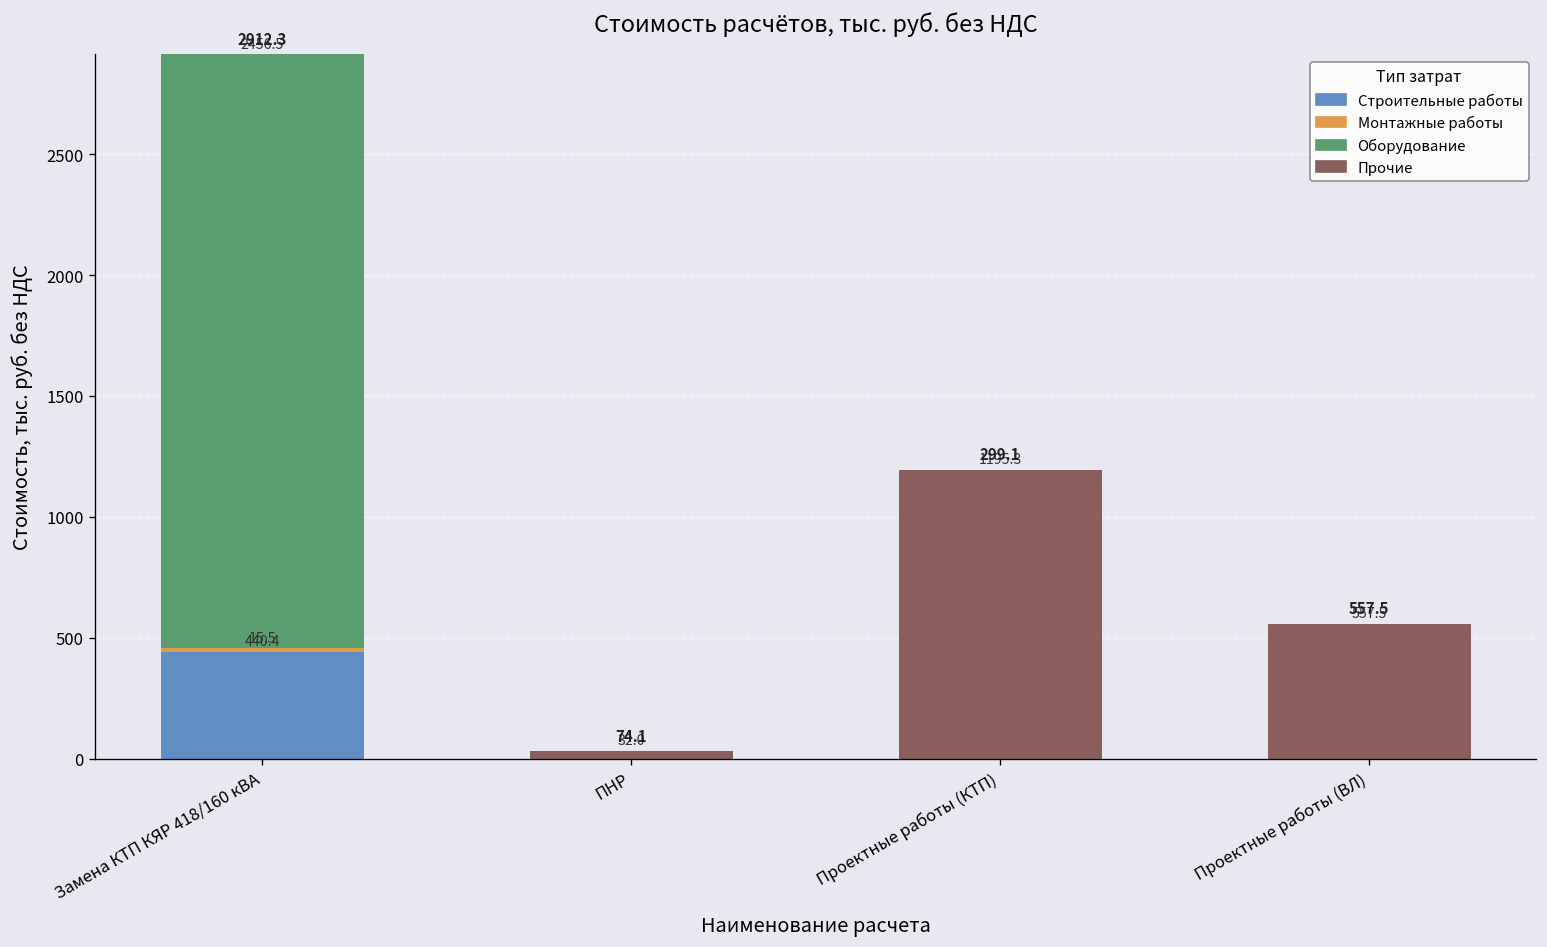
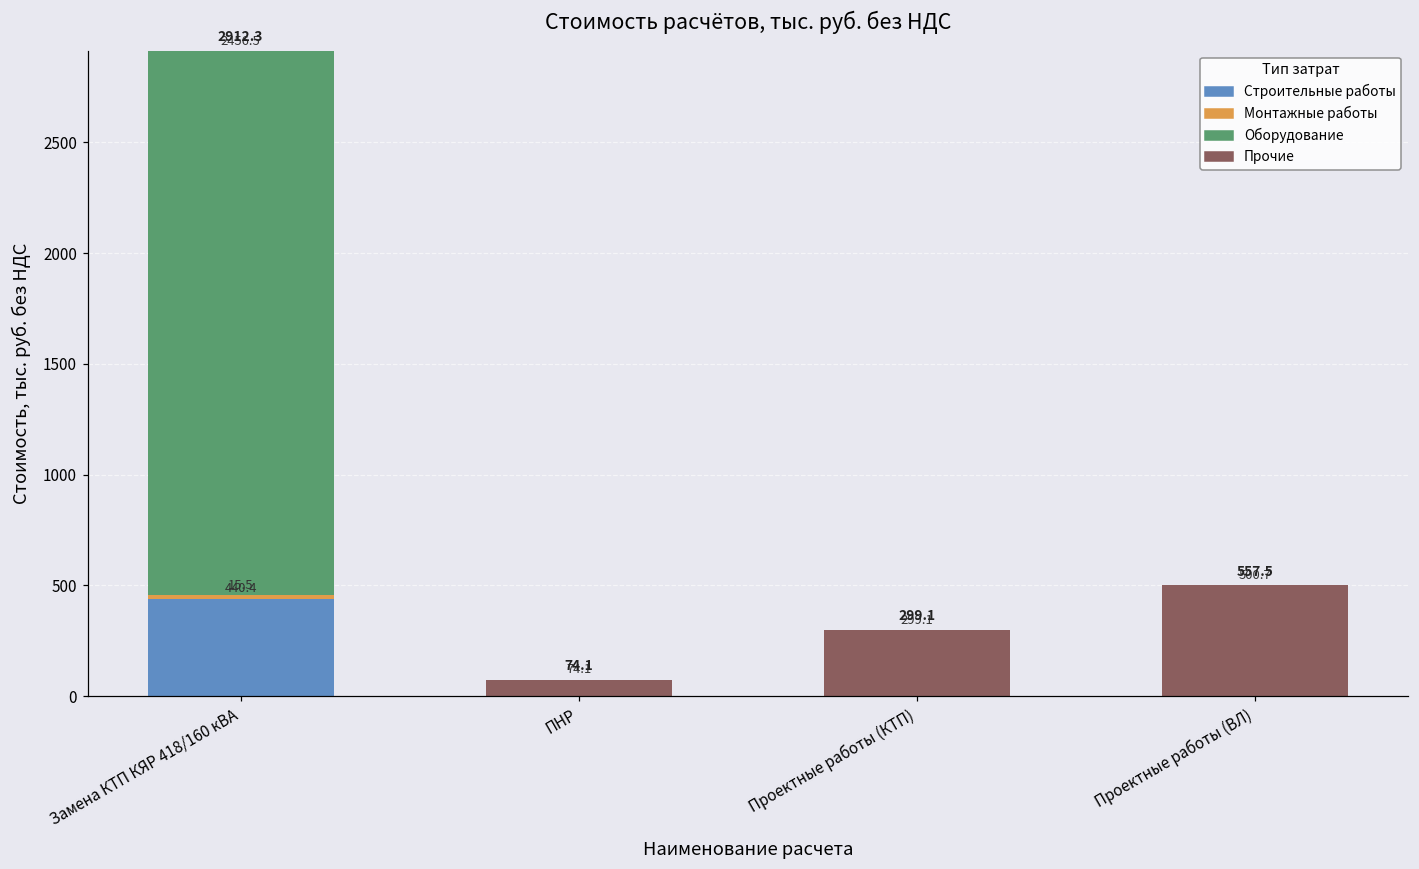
  {
    "Строительные работы": {
      "ПНР": 0,
      "Проектные работы (КТП)": 0,
      "Проектные работы (ВЛ)": 0
    },
    "Монтажные работы": {
      "ПНР": 0,
      "Проектные работы (КТП)": 0,
      "Проектные работы (ВЛ)": 0
    },
    "Прочие": {
-     "ПНР": 32.0,
-     "Проектные работы (КТП)": 1195.3,
-     "Проектные работы (ВЛ)": 557.5
+     "ПНР": 74.1,
+     "Проектные работы (КТП)": 299.1,
+     "Проектные работы (ВЛ)": 500.7
    }
  }
